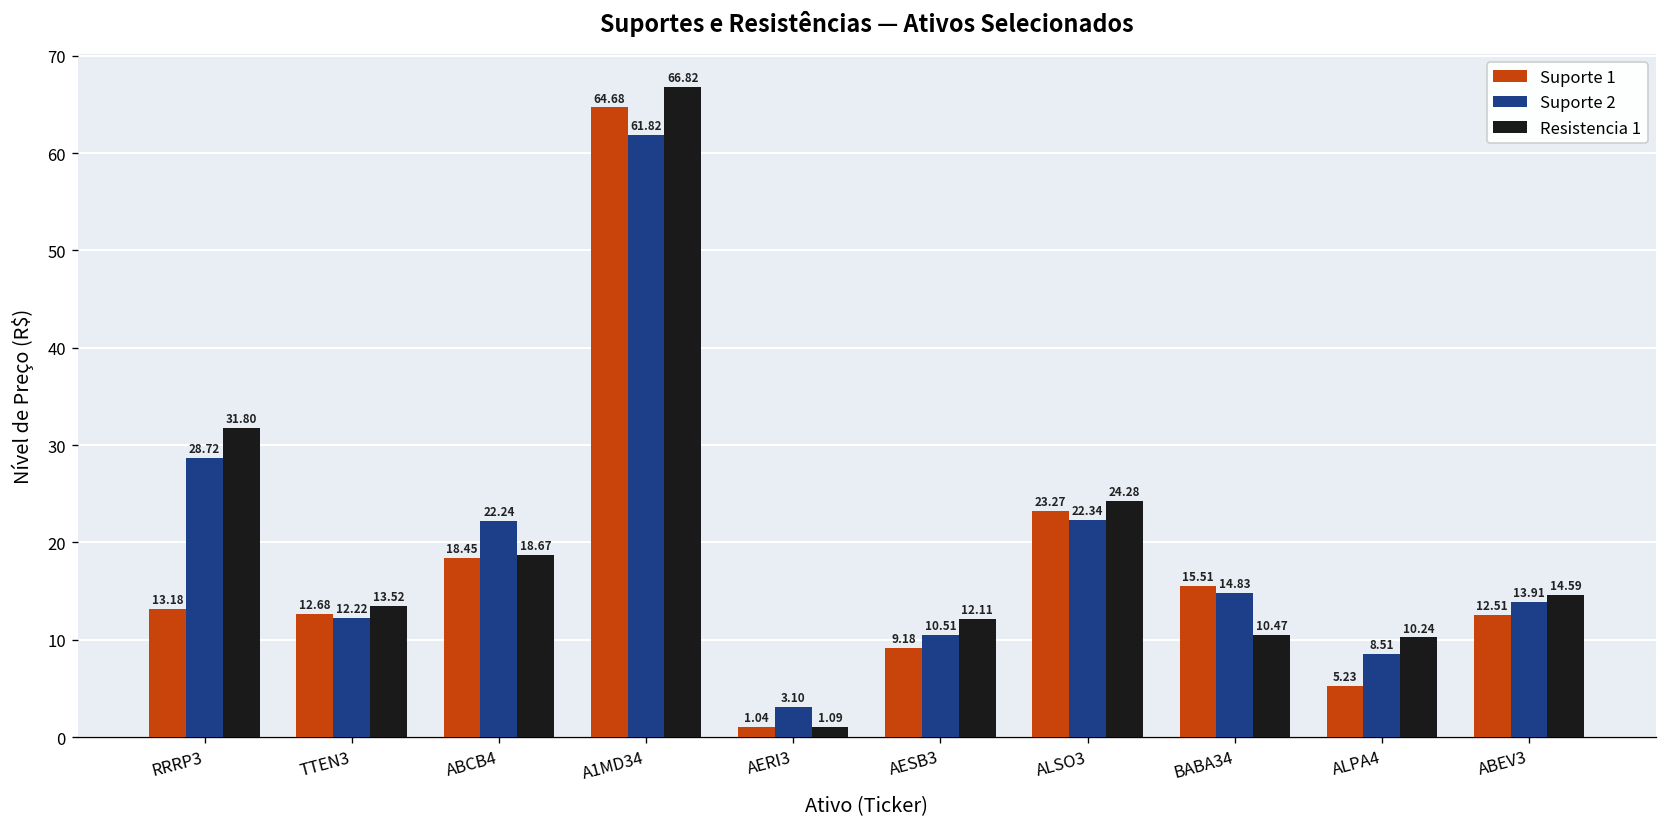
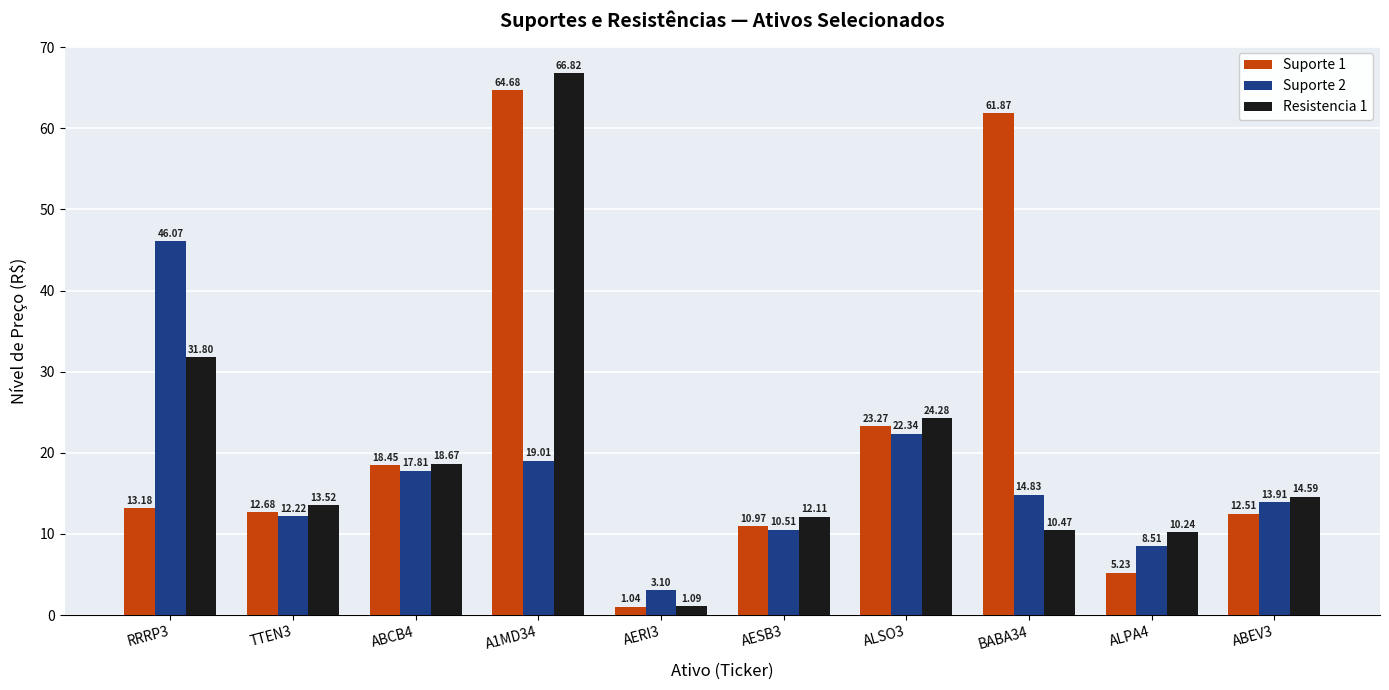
  {
    "Suporte 1": {
      "RRRP3": 13.18,
      "TTEN3": 12.68,
      "ABCB4": 18.45,
      "A1MD34": 64.68,
      "AERI3": 1.04,
-     "AESB3": 9.18,
+     "AESB3": 10.97,
      "ALSO3": 23.27,
-     "BABA34": 15.51,
+     "BABA34": 61.87,
      "ALPA4": 5.23,
      "ABEV3": 12.51
    },
    "Suporte 2": {
-     "RRRP3": 28.72,
+     "RRRP3": 46.07,
      "TTEN3": 12.22,
-     "ABCB4": 22.24,
-     "A1MD34": 61.82,
+     "ABCB4": 17.81,
+     "A1MD34": 19.01,
      "AERI3": 3.10,
      "AESB3": 10.51,
      "ALSO3": 22.34,
      "BABA34": 14.83,
      "ALPA4": 8.51,
      "ABEV3": 13.91
    },
    "Resistencia 1": {
      "RRRP3": 31.80,
      "TTEN3": 13.52,
      "ABCB4": 18.67,
      "A1MD34": 66.82,
      "AERI3": 1.09,
      "AESB3": 12.11,
      "ALSO3": 24.28,
      "BABA34": 10.47,
      "ALPA4": 10.24,
      "ABEV3": 14.59
    }
  }
